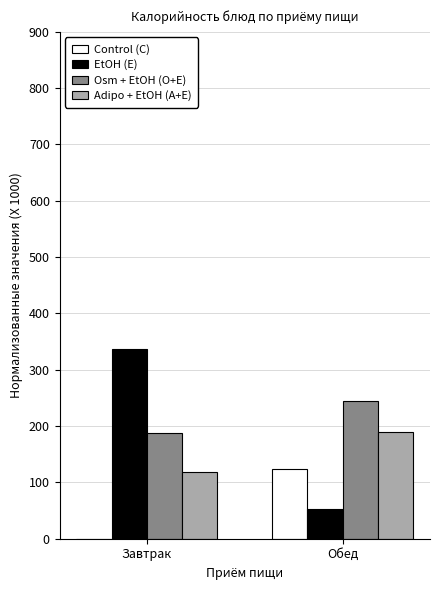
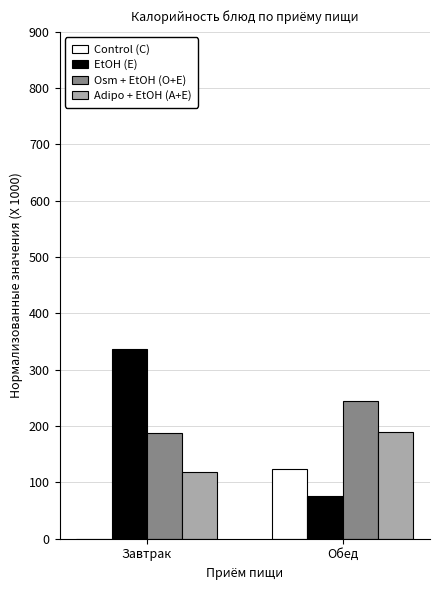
  {
    "Control (C)": {
      "Завтрак": 0,
      "Обед": 120
    },
    "EtOH (E)": {
      "Завтрак": 340,
-     "Обед": 50
+     "Обед": 80
    }
  }
